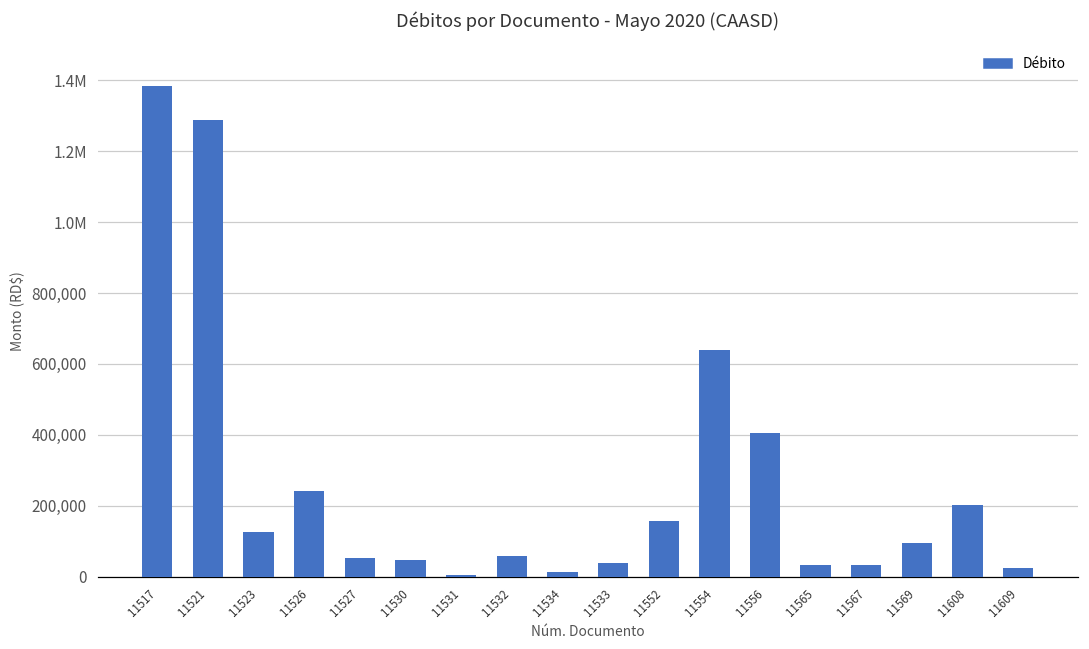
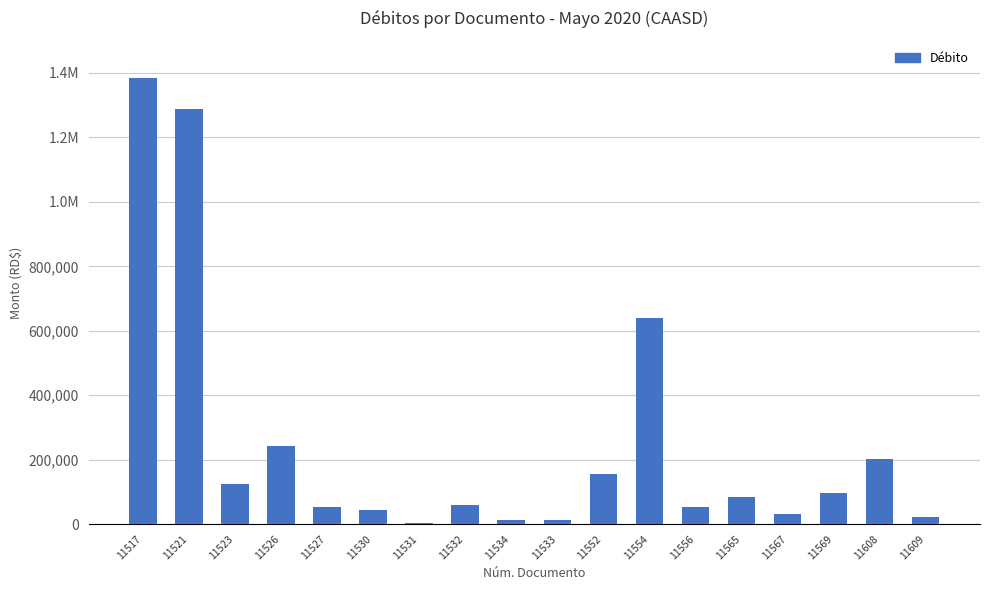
  {
    "11517": "1,380,000",
    "11521": "1,290,000",
    "11523": "130,000",
    "11526": "240,000",
    "11527": "50,000",
    "11530": "50,000",
    "11532": "60,000",
    "11534": "10,000",
-   "11533": "40,000",
+   "11533": "10,000",
    "11552": "160,000",
    "11554": "640,000",
-   "11556": "410,000",
-   "11565": "30,000",
+   "11556": "50,000",
+   "11565": "90,000",
    "11567": "30,000",
    "11569": "100,000",
    "11608": "200,000",
    "11609": "20,000"
  }
